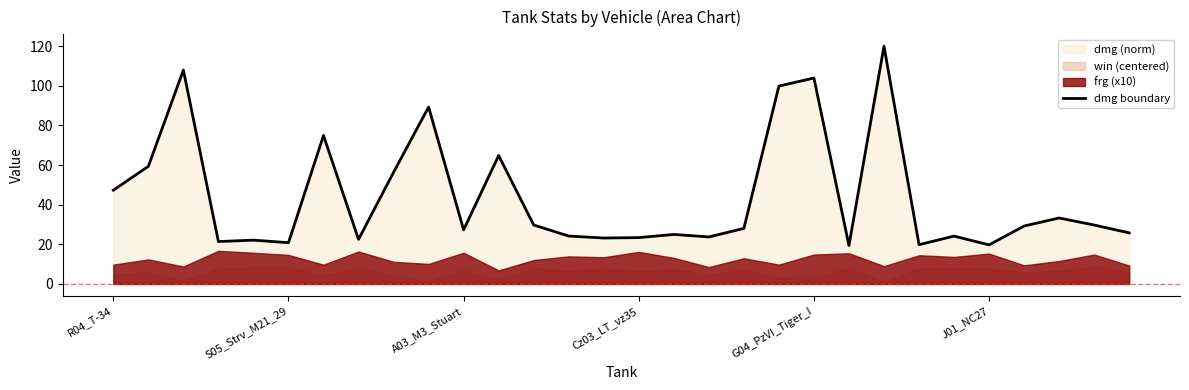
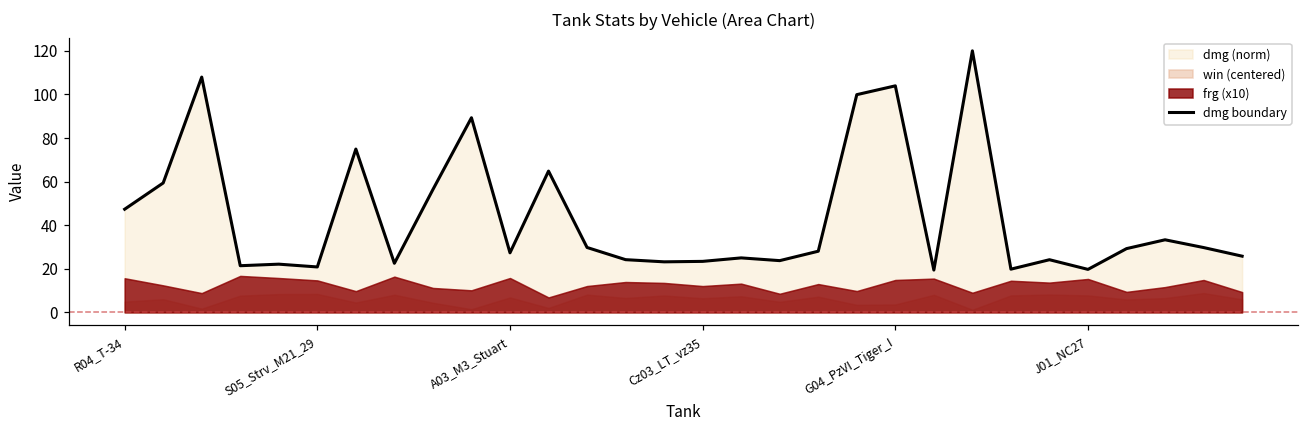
  {
    "frg (x10)": {
-     "R04_T-34": 10,
+     "R04_T-34": 16,
      "S05_Strv_M21_29": 15,
      "A03_M3_Stuart": 16,
-     "Cz03_LT_vz35": 16,
+     "Cz03_LT_vz35": 12,
      "G04_PzVI_Tiger_I": 15,
      "J01_NC27": 15
    }
  }
